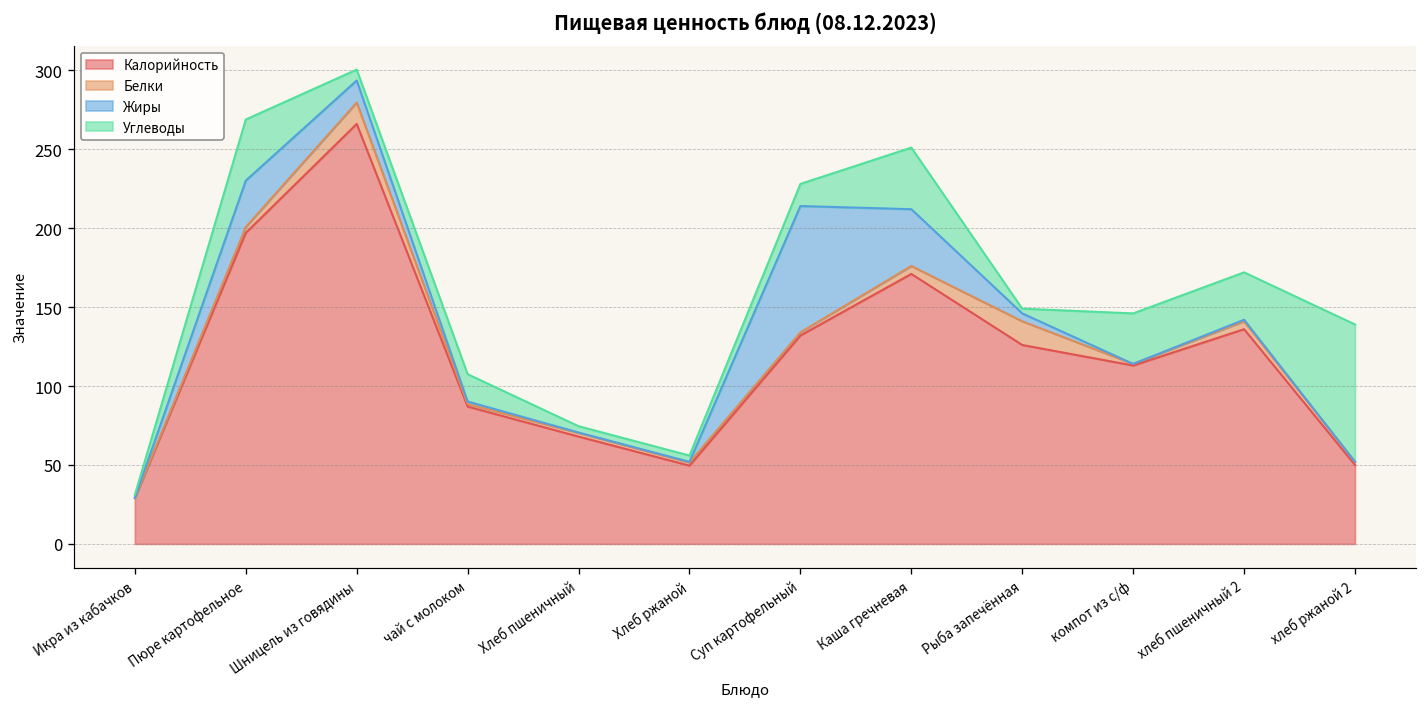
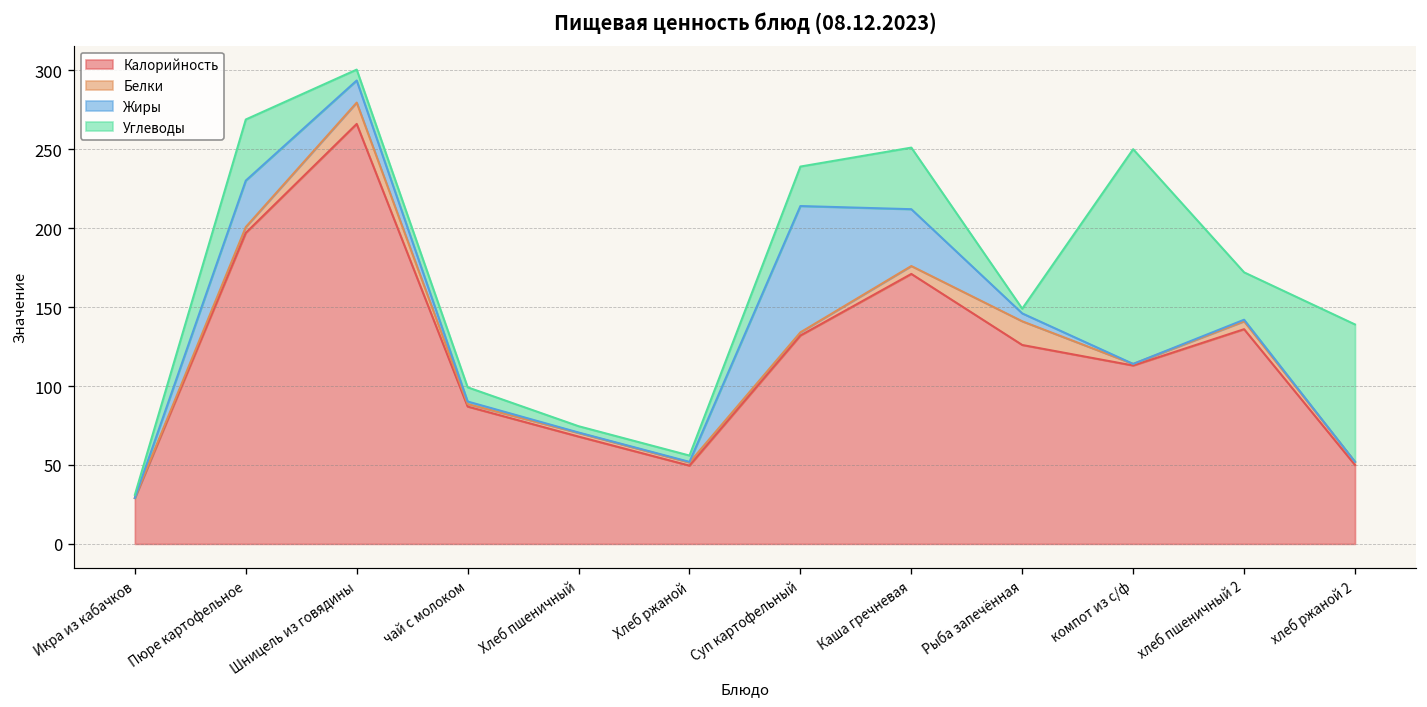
  {
    "Жиры": {
      "Пюре картофельное": 29,
      "Шницель из говядины": 14,
      "Суп картофельный": 80,
      "Каша гречневая": 36,
      "Рыба запечённая": 5
    },
    "Углеводы": {
      "Икра из кабачков": 2,
      "Пюре картофельное": 39,
      "Шницель из говядины": 7,
-     "чай с молоком": 17,
+     "чай с молоком": 9,
      "Хлеб пшеничный": 4,
      "Хлеб ржаной": 4,
-     "Суп картофельный": 14,
+     "Суп картофельный": 25,
      "Каша гречневая": 39,
      "Рыба запечённая": 3,
-     "компот из с/ф": 32,
+     "компот из с/ф": 136,
      "хлеб пшеничный 2": 30,
      "хлеб ржаной 2": 87
    }
  }
